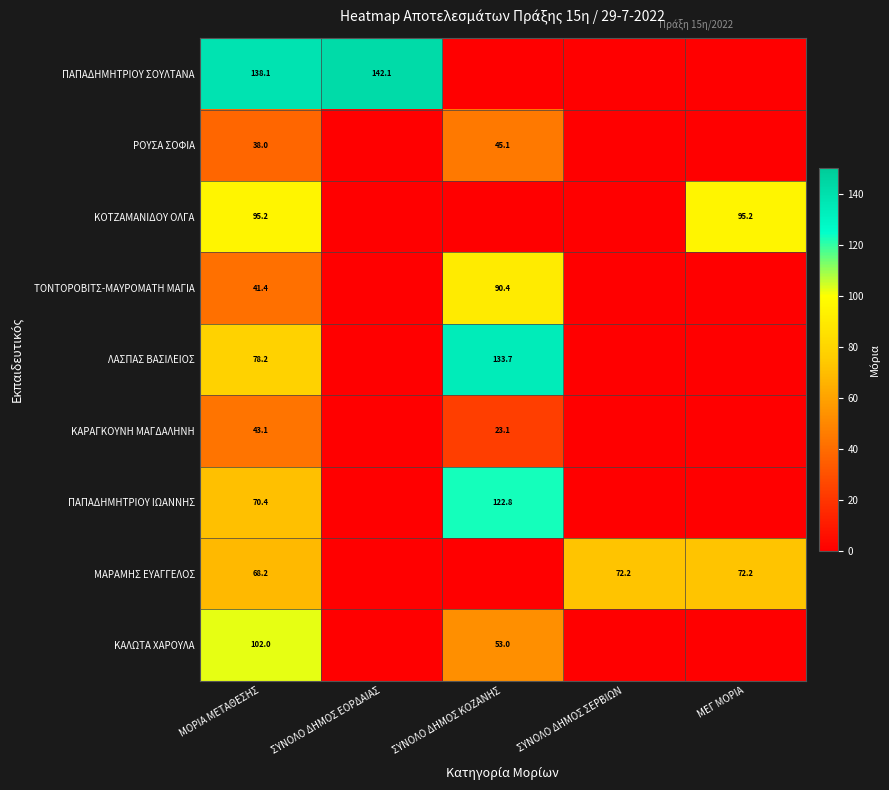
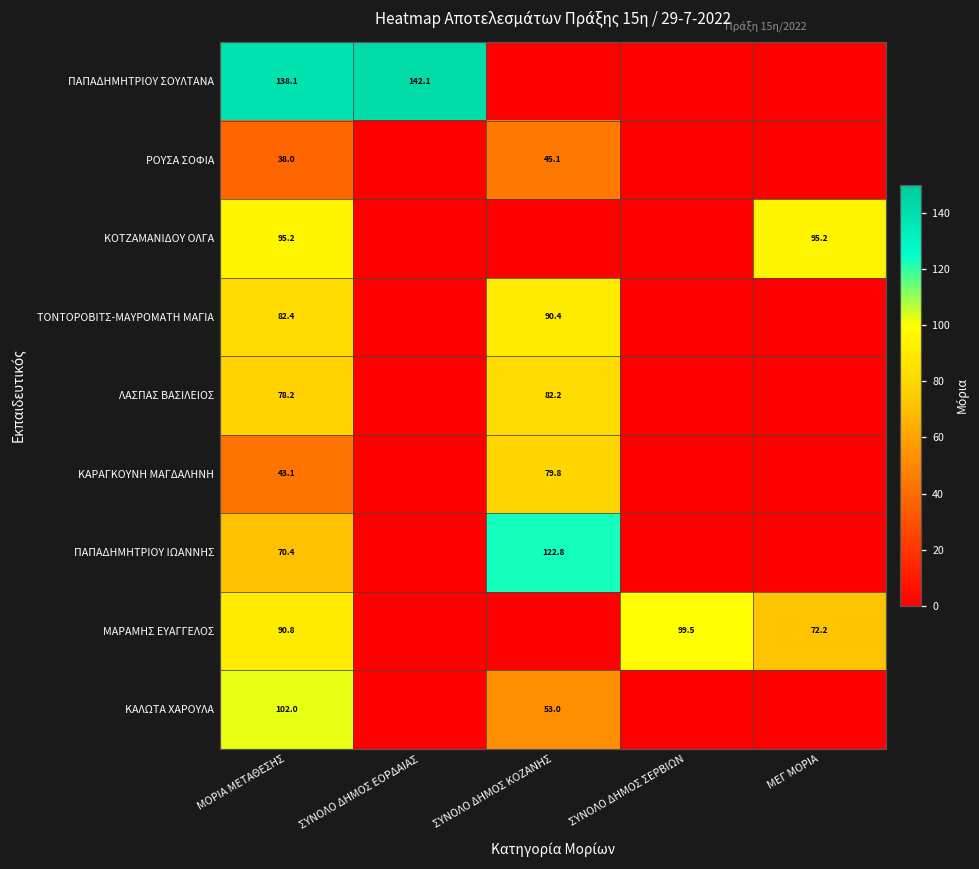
  {
    "ΠΑΠΑΔΗΜΗΤΡΙΟΥ ΣΟΥΛΤΑΝΑ": {
      "ΜΟΡΙΑ ΜΕΤΑΘΕΣΗΣ": 138.1,
      "ΣΥΝΟΛΟ ΔΗΜΟΣ ΕΟΡΔΑΙΑΣ": 142.1
    },
    "ΡΟΥΣΑ ΣΟΦΙΑ": {
      "ΜΟΡΙΑ ΜΕΤΑΘΕΣΗΣ": 38.0,
      "ΣΥΝΟΛΟ ΔΗΜΟΣ ΚΟΖΑΝΗΣ": 45.1
    },
    "ΚΟΤΖΑΜΑΝΙΔΟΥ ΟΛΓΑ": {
      "ΜΟΡΙΑ ΜΕΤΑΘΕΣΗΣ": 95.2,
      "ΜΕΓ ΜΟΡΙΑ": 95.2
    },
    "ΤΟΝΤΟΡΟΒΙΤΣ-ΜΑΥΡΟΜΑΤΗ ΜΑΓΙΑ": {
-     "ΜΟΡΙΑ ΜΕΤΑΘΕΣΗΣ": 41.4,
+     "ΜΟΡΙΑ ΜΕΤΑΘΕΣΗΣ": 82.4,
      "ΣΥΝΟΛΟ ΔΗΜΟΣ ΚΟΖΑΝΗΣ": 90.4
    },
    "ΛΑΣΠΑΣ ΒΑΣΙΛΕΙΟΣ": {
      "ΜΟΡΙΑ ΜΕΤΑΘΕΣΗΣ": 78.2,
-     "ΣΥΝΟΛΟ ΔΗΜΟΣ ΚΟΖΑΝΗΣ": 133.7
+     "ΣΥΝΟΛΟ ΔΗΜΟΣ ΚΟΖΑΝΗΣ": 82.2
    },
    "ΚΑΡΑΓΚΟΥΝΗ ΜΑΓΔΑΛΗΝΗ": {
      "ΜΟΡΙΑ ΜΕΤΑΘΕΣΗΣ": 43.1,
-     "ΣΥΝΟΛΟ ΔΗΜΟΣ ΚΟΖΑΝΗΣ": 23.1
+     "ΣΥΝΟΛΟ ΔΗΜΟΣ ΚΟΖΑΝΗΣ": 79.8
    },
    "ΠΑΠΑΔΗΜΗΤΡΙΟΥ ΙΩΑΝΝΗΣ": {
      "ΜΟΡΙΑ ΜΕΤΑΘΕΣΗΣ": 70.4,
      "ΣΥΝΟΛΟ ΔΗΜΟΣ ΚΟΖΑΝΗΣ": 122.8
    },
    "ΜΑΡΑΜΗΣ ΕΥΑΓΓΕΛΟΣ": {
-     "ΜΟΡΙΑ ΜΕΤΑΘΕΣΗΣ": 68.2,
-     "ΣΥΝΟΛΟ ΔΗΜΟΣ ΣΕΡΒΙΩΝ": 72.2,
+     "ΜΟΡΙΑ ΜΕΤΑΘΕΣΗΣ": 90.8,
+     "ΣΥΝΟΛΟ ΔΗΜΟΣ ΣΕΡΒΙΩΝ": 99.5,
      "ΜΕΓ ΜΟΡΙΑ": 72.2
    },
    "ΚΑΛΩΤΑ ΧΑΡΟΥΛΑ": {
      "ΜΟΡΙΑ ΜΕΤΑΘΕΣΗΣ": 102.0,
      "ΣΥΝΟΛΟ ΔΗΜΟΣ ΚΟΖΑΝΗΣ": 53.0
    }
  }
